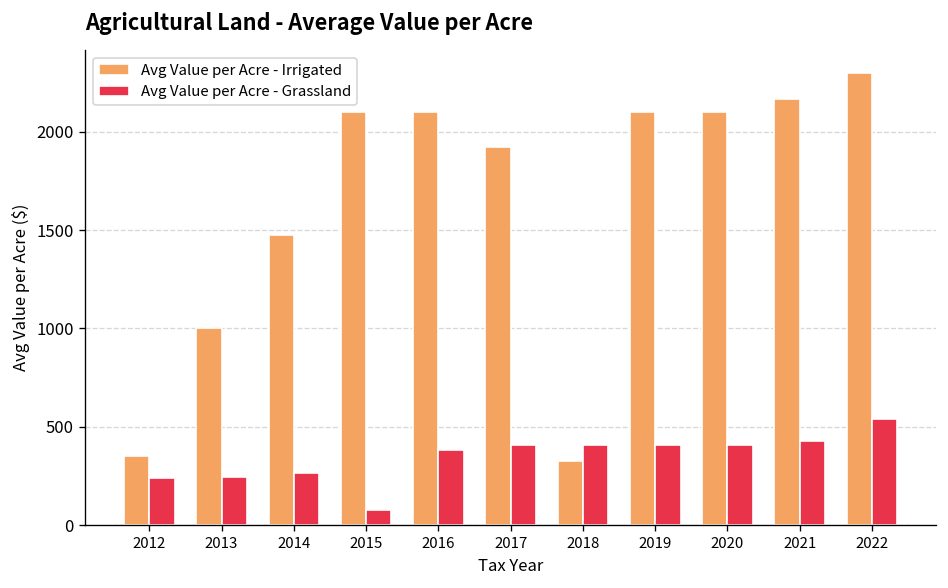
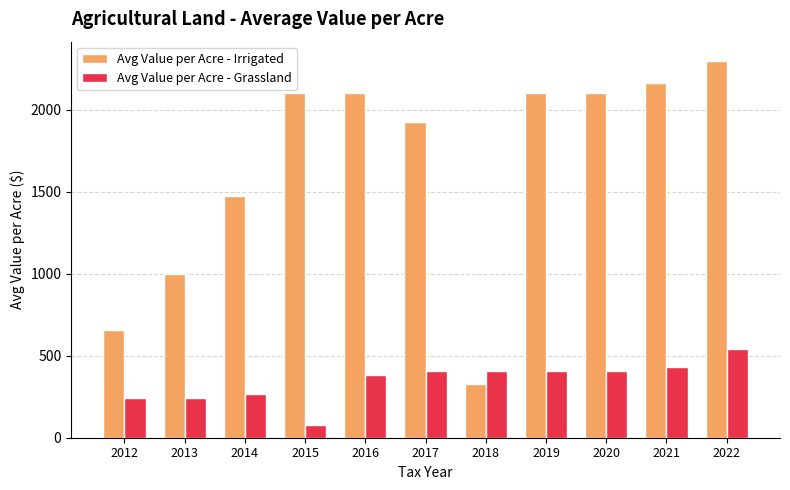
  {
    "Avg Value per Acre - Irrigated": {
-     "2012": 350,
+     "2012": 660,
      "2013": 1000,
      "2014": 1480,
      "2015": 2100,
      "2016": 2100,
      "2017": 1920,
      "2018": 330,
      "2019": 2100,
      "2020": 2100,
      "2021": 2170,
      "2022": 2300
    },
    "Avg Value per Acre - Grassland": {
      "2012": 240,
      "2013": 250,
      "2014": 270,
      "2015": 80,
      "2016": 380,
      "2017": 410,
      "2018": 410,
      "2019": 410,
      "2020": 410,
      "2021": 430,
      "2022": 540
    }
  }
